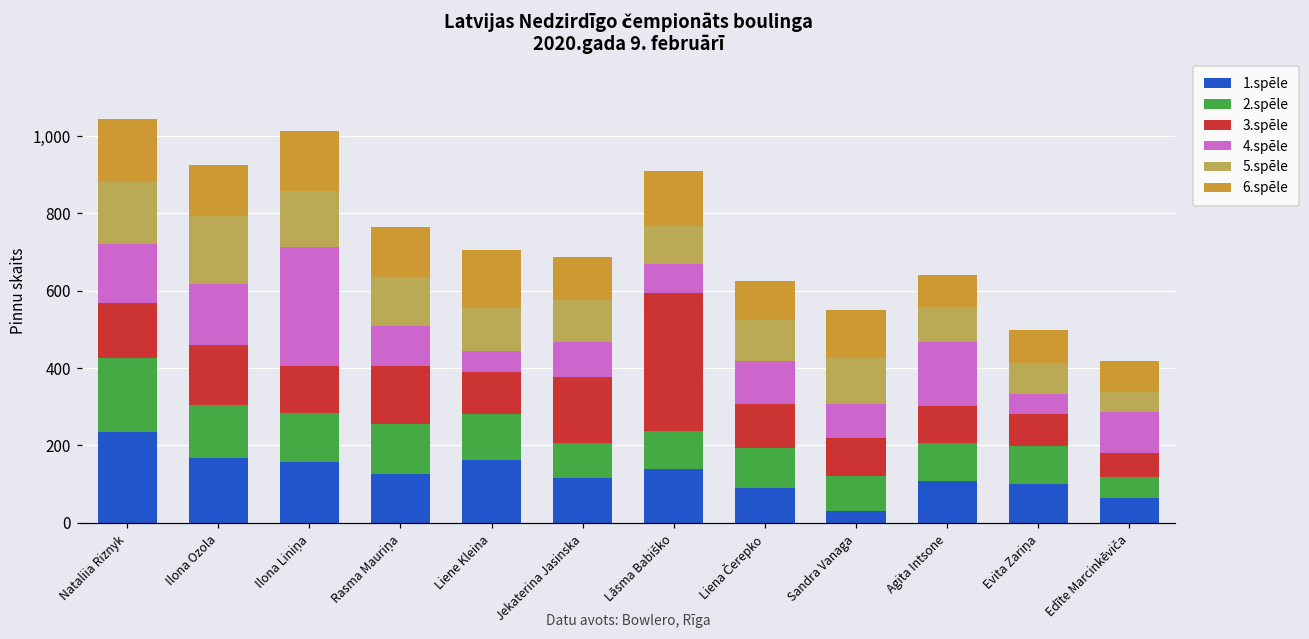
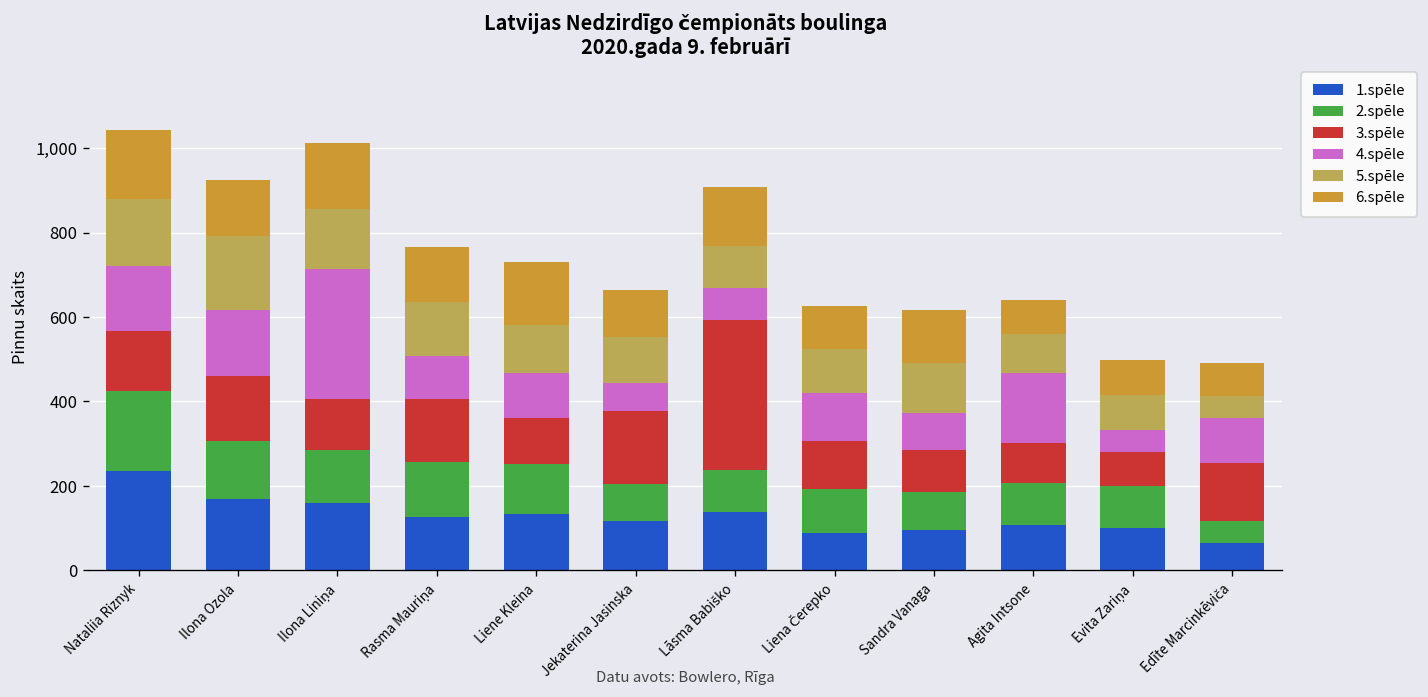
  {
    "1.spēle": {
      "Nataliia Riznyk": 240,
      "Ilona Ozola": 170,
      "Ilona Liniņa": 160,
      "Rasma Mauriņa": 130,
-     "Liene Kleina": 160,
+     "Liene Kleina": 130,
      "Jekaterina Jasinska": 120,
      "Lāsma Babiško": 140,
      "Liena Čerepko": 90,
-     "Sandra Vanaga": 30,
+     "Sandra Vanaga": 100,
      "Agita Intsone": 110,
      "Evita Zariņa": 100,
      "Edīte Marcinkēviča": 70
    },
    "2.spēle": {
      "Nataliia Riznyk": 190,
      "Ilona Ozola": 140,
      "Ilona Liniņa": 130,
      "Rasma Mauriņa": 130,
      "Liene Kleina": 120,
      "Jekaterina Jasinska": 90,
      "Lāsma Babiško": 100,
      "Liena Čerepko": 100,
      "Sandra Vanaga": 90,
      "Agita Intsone": 100,
      "Evita Zariņa": 100,
      "Edīte Marcinkēviča": 50
    },
    "3.spēle": {
      "Nataliia Riznyk": 140,
      "Ilona Ozola": 150,
      "Ilona Liniņa": 120,
      "Rasma Mauriņa": 150,
      "Liene Kleina": 110,
      "Jekaterina Jasinska": 170,
      "Lāsma Babiško": 360,
      "Liena Čerepko": 110,
      "Sandra Vanaga": 100,
      "Agita Intsone": 90,
      "Evita Zariņa": 80,
-     "Edīte Marcinkēviča": 60
+     "Edīte Marcinkēviča": 140
    },
    "4.spēle": {
      "Nataliia Riznyk": 150,
      "Ilona Ozola": 160,
      "Ilona Liniņa": 310,
      "Rasma Mauriņa": 100,
-     "Liene Kleina": 50,
-     "Jekaterina Jasinska": 90,
+     "Liene Kleina": 110,
+     "Jekaterina Jasinska": 70,
      "Lāsma Babiško": 80,
      "Liena Čerepko": 110,
      "Sandra Vanaga": 90,
      "Agita Intsone": 170,
      "Evita Zariņa": 50,
      "Edīte Marcinkēviča": 110
    }
  }
